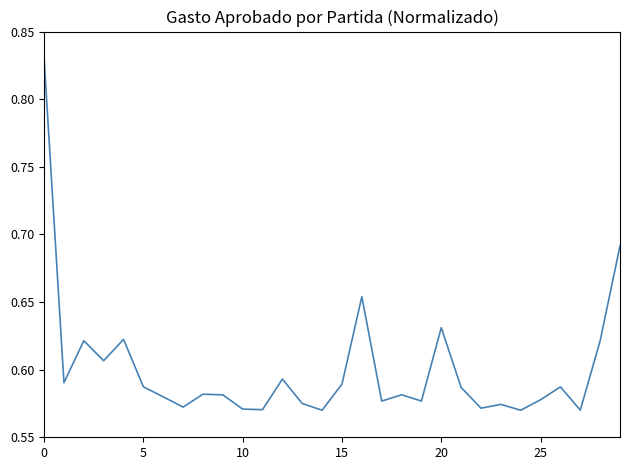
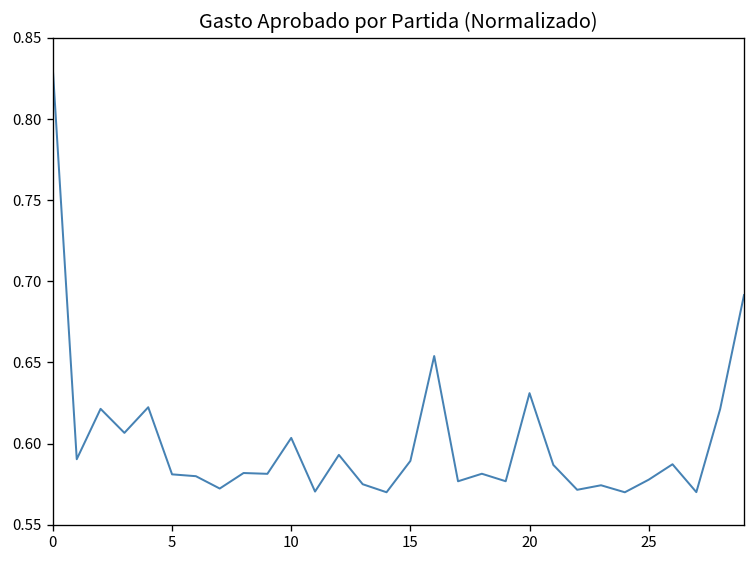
  {
    "0": 0.830,
-   "5": 0.587,
-   "10": 0.571,
+   "5": 0.581,
+   "10": 0.604,
    "15": 0.589,
    "20": 0.631,
    "25": 0.578
  }
